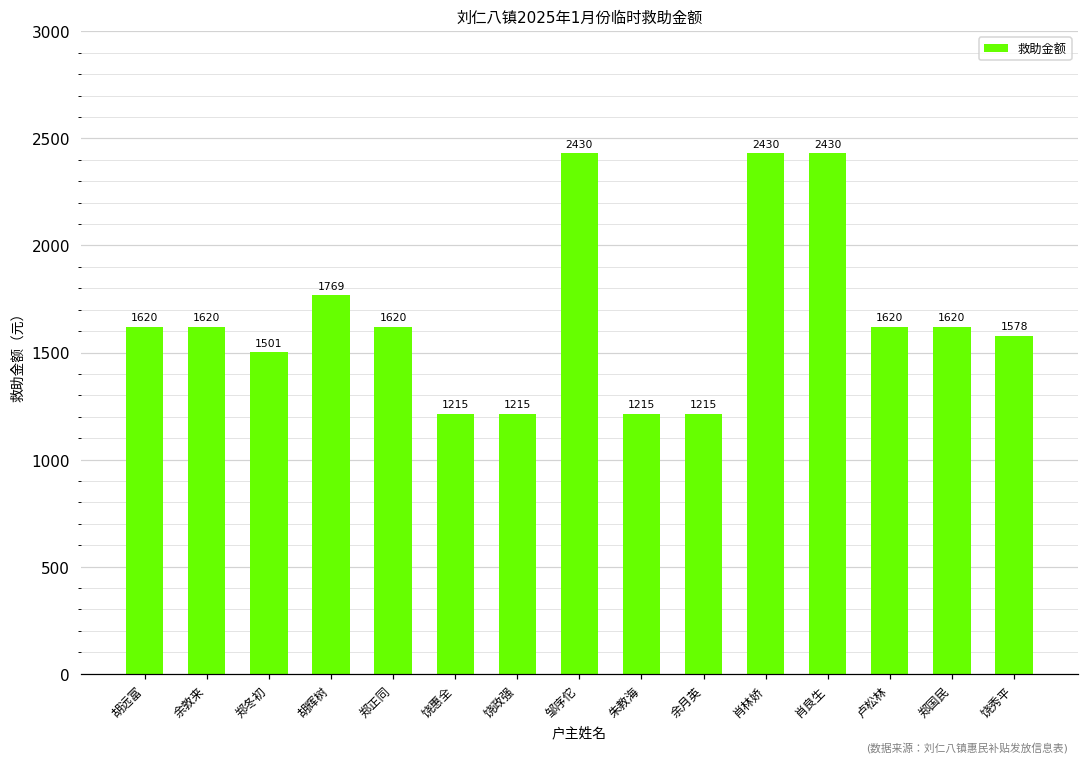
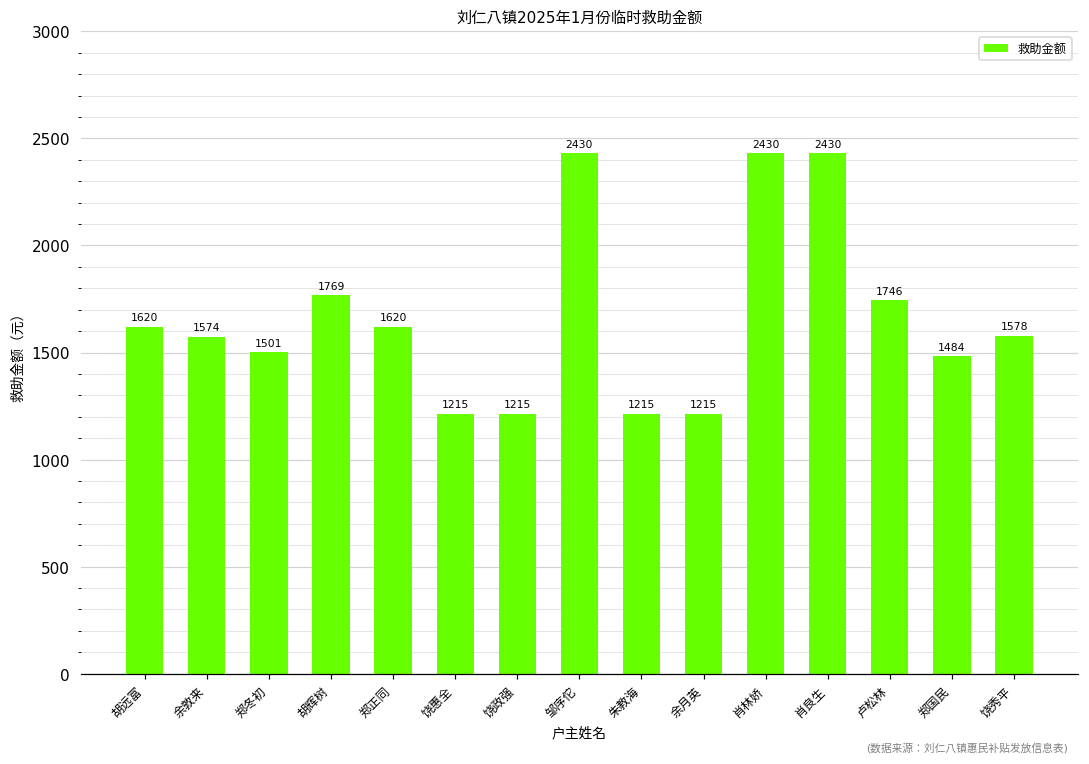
  {
    "胡远富": 1620,
-   "余敦来": 1620,
+   "余敦来": 1574,
    "郑冬初": 1501,
    "胡辉树": 1769,
    "郑正同": 1620,
    "饶惠全": 1215,
    "饶政强": 1215,
    "邹序佗": 2430,
    "朱教海": 1215,
    "余月英": 1215,
    "肖林娇": 2430,
    "肖良生": 2430,
-   "卢松林": 1620,
-   "郑国民": 1620,
+   "卢松林": 1746,
+   "郑国民": 1484,
    "饶秀平": 1578
  }
